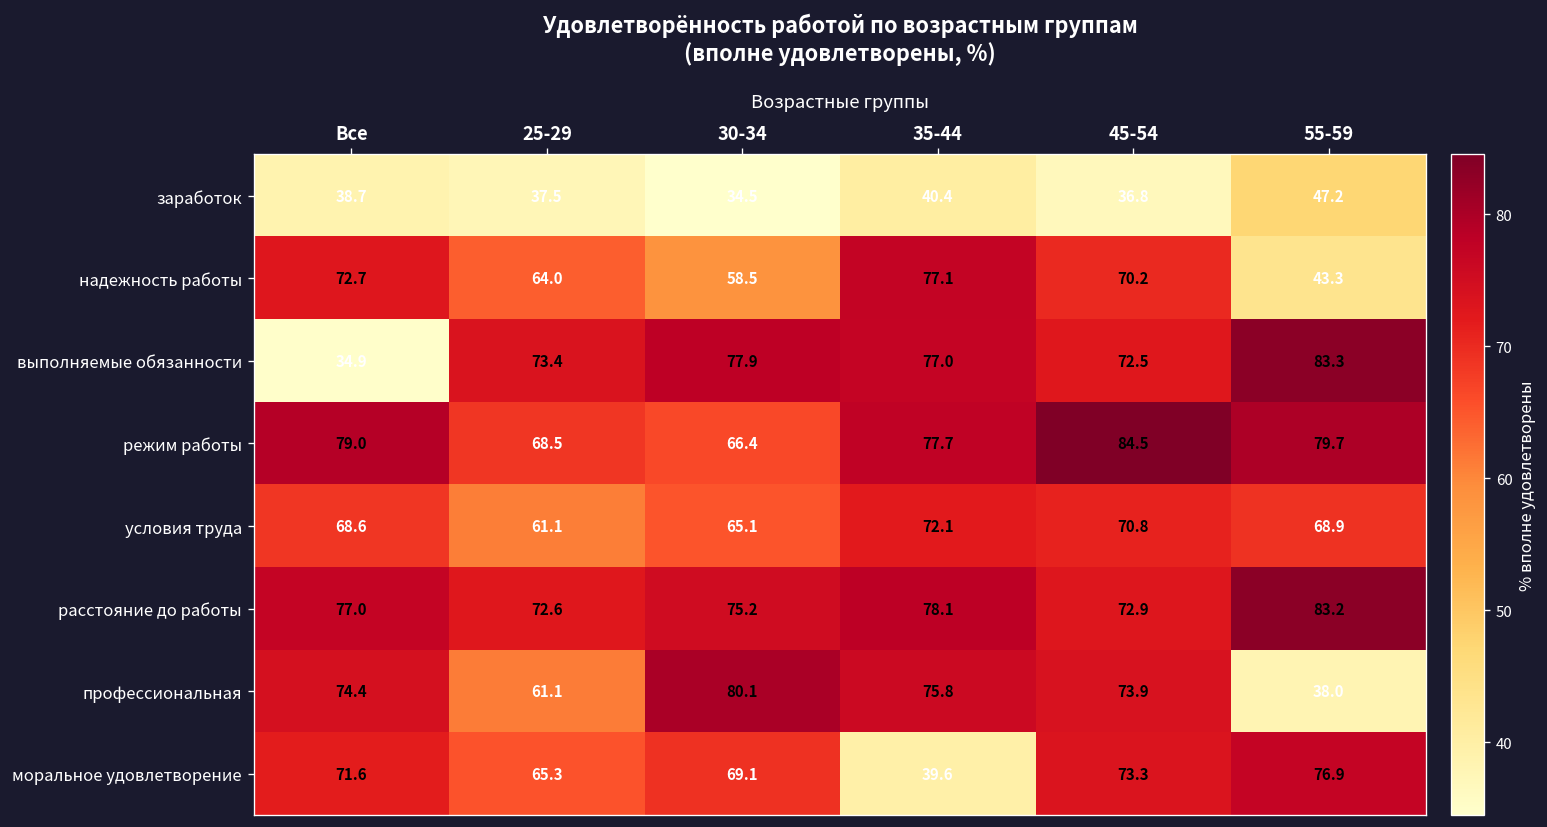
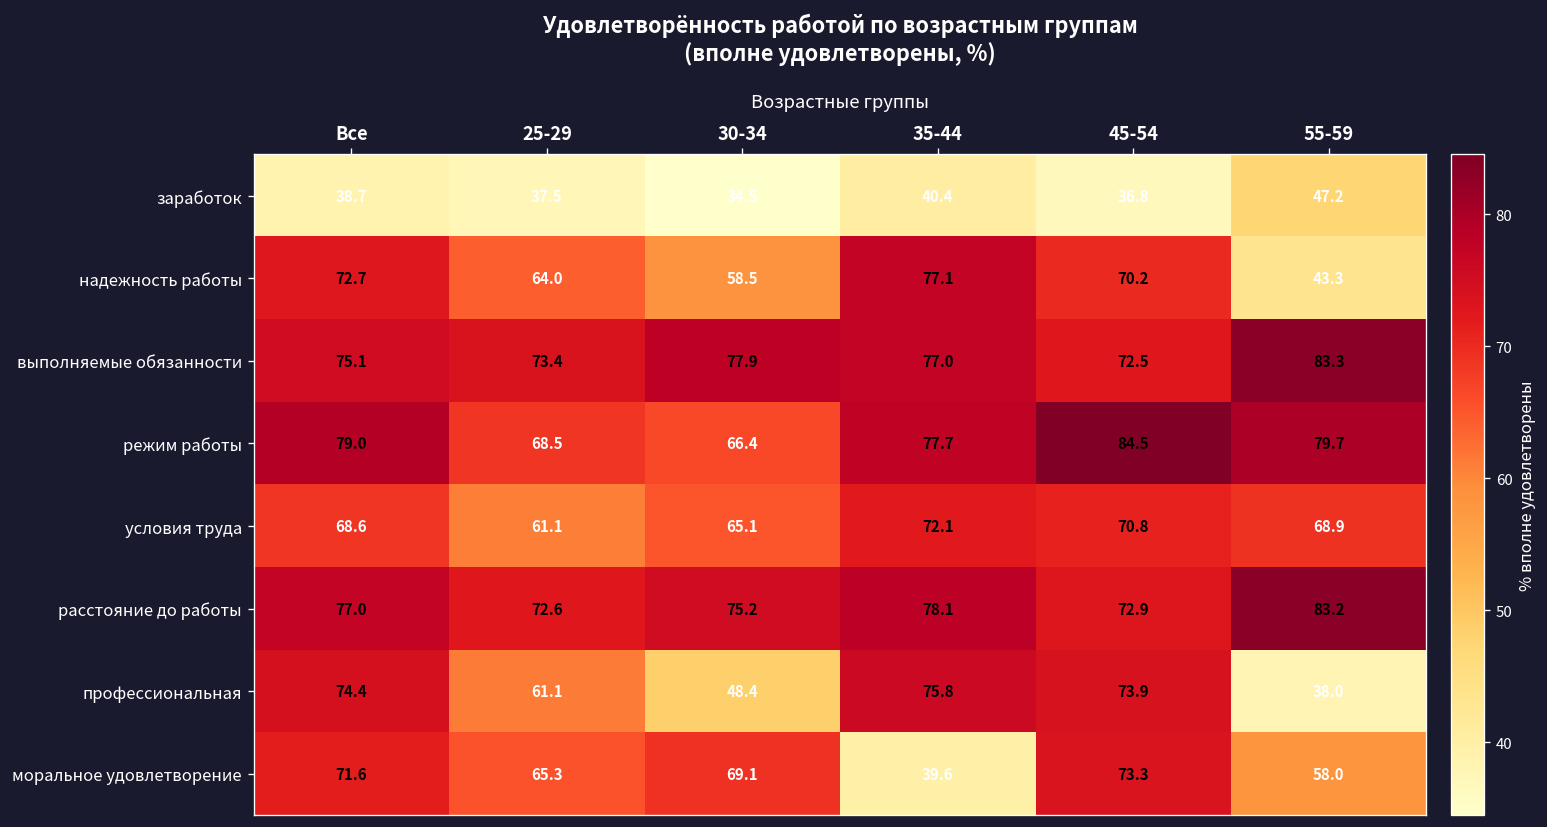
  {
    "заработок": {
      "Все": 38.7,
      "25-29": 37.5,
      "30-34": 34.5,
      "35-44": 40.4,
      "45-54": 36.8,
      "55-59": 47.2
    },
    "надежность работы": {
      "Все": 72.7,
      "25-29": 64.0,
      "30-34": 58.5,
      "35-44": 77.1,
      "45-54": 70.2,
      "55-59": 43.3
    },
    "выполняемые обязанности": {
-     "Все": 34.9,
+     "Все": 75.1,
      "25-29": 73.4,
      "30-34": 77.9,
      "35-44": 77.0,
      "45-54": 72.5,
      "55-59": 83.3
    },
    "режим работы": {
      "Все": 79.0,
      "25-29": 68.5,
      "30-34": 66.4,
      "35-44": 77.7,
      "45-54": 84.5,
      "55-59": 79.7
    },
    "условия труда": {
      "Все": 68.6,
      "25-29": 61.1,
      "30-34": 65.1,
      "35-44": 72.1,
      "45-54": 70.8,
      "55-59": 68.9
    },
    "расстояние до работы": {
      "Все": 77.0,
      "25-29": 72.6,
      "30-34": 75.2,
      "35-44": 78.1,
      "45-54": 72.9,
      "55-59": 83.2
    },
    "профессиональная": {
      "Все": 74.4,
      "25-29": 61.1,
-     "30-34": 80.1,
+     "30-34": 48.4,
      "35-44": 75.8,
      "45-54": 73.9,
      "55-59": 38.0
    },
    "моральное удовлетворение": {
      "Все": 71.6,
      "25-29": 65.3,
      "30-34": 69.1,
      "35-44": 39.6,
      "45-54": 73.3,
-     "55-59": 76.9
+     "55-59": 58.0
    }
  }
